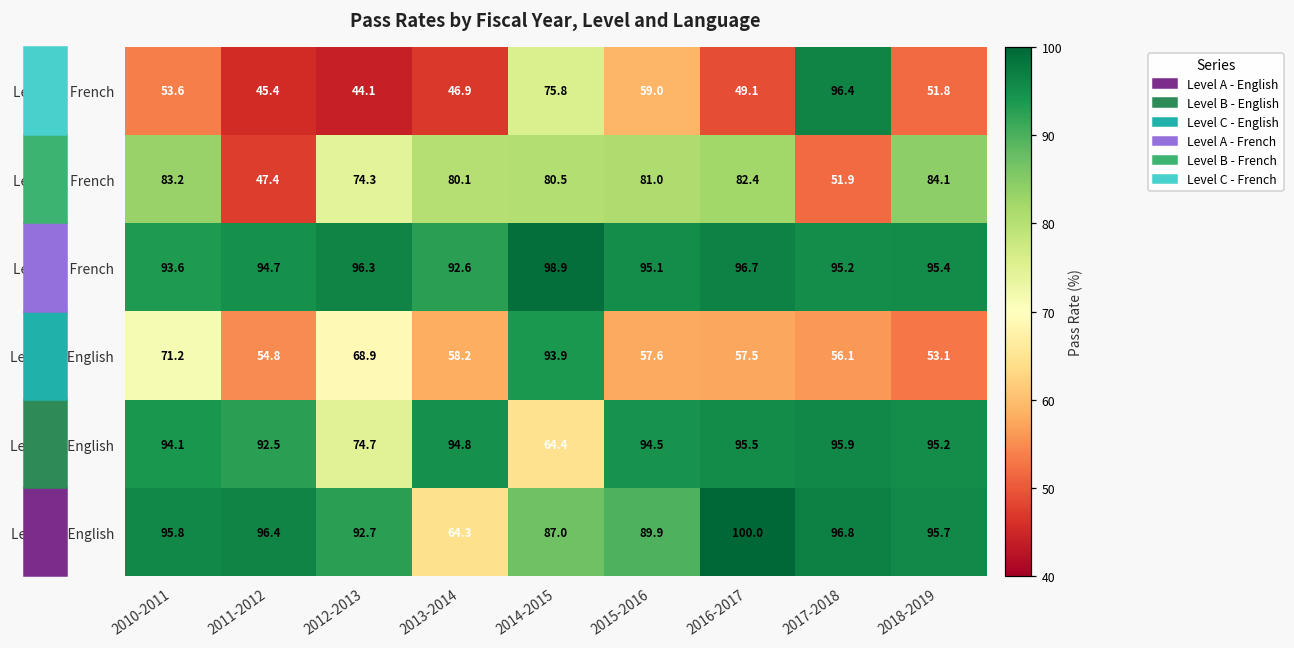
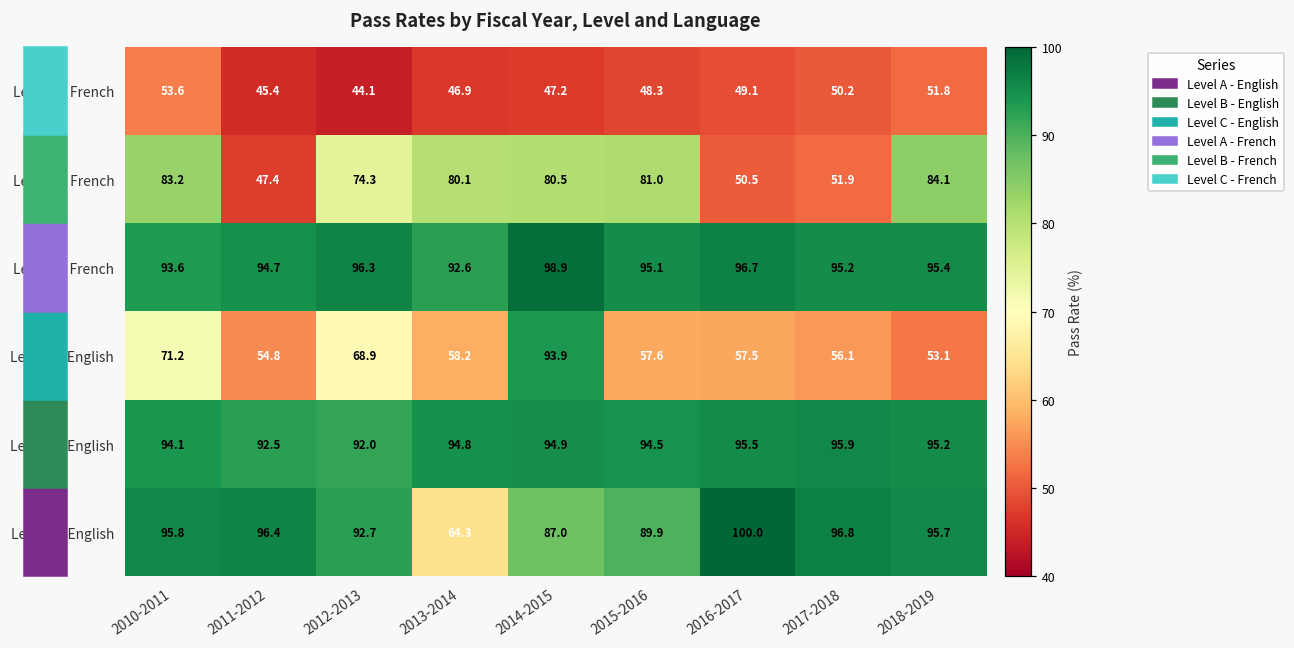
  {
    "Level C - French": {
      "2010-2011": 53.6,
      "2011-2012": 45.4,
      "2012-2013": 44.1,
      "2013-2014": 46.9,
-     "2014-2015": 75.8,
-     "2015-2016": 59.0,
+     "2014-2015": 47.2,
+     "2015-2016": 48.3,
      "2016-2017": 49.1,
-     "2017-2018": 96.4,
+     "2017-2018": 50.2,
      "2018-2019": 51.8
    },
    "Level B - French": {
      "2010-2011": 83.2,
      "2011-2012": 47.4,
      "2012-2013": 74.3,
      "2013-2014": 80.1,
      "2014-2015": 80.5,
      "2015-2016": 81.0,
-     "2016-2017": 82.4,
+     "2016-2017": 50.5,
      "2017-2018": 51.9,
      "2018-2019": 84.1
    },
    "Level A - French": {
      "2010-2011": 93.6,
      "2011-2012": 94.7,
      "2012-2013": 96.3,
      "2013-2014": 92.6,
      "2014-2015": 98.9,
      "2015-2016": 95.1,
      "2016-2017": 96.7,
      "2017-2018": 95.2,
      "2018-2019": 95.4
    },
    "Level C - English": {
      "2010-2011": 71.2,
      "2011-2012": 54.8,
      "2012-2013": 68.9,
      "2013-2014": 58.2,
      "2014-2015": 93.9,
      "2015-2016": 57.6,
      "2016-2017": 57.5,
      "2017-2018": 56.1,
      "2018-2019": 53.1
    },
    "Level B - English": {
      "2010-2011": 94.1,
      "2011-2012": 92.5,
-     "2012-2013": 74.7,
+     "2012-2013": 92.0,
      "2013-2014": 94.8,
-     "2014-2015": 64.4,
+     "2014-2015": 94.9,
      "2015-2016": 94.5,
      "2016-2017": 95.5,
      "2017-2018": 95.9,
      "2018-2019": 95.2
    },
    "Level A - English": {
      "2010-2011": 95.8,
      "2011-2012": 96.4,
      "2012-2013": 92.7,
      "2013-2014": 64.3,
      "2014-2015": 87.0,
      "2015-2016": 89.9,
      "2016-2017": 100.0,
      "2017-2018": 96.8,
      "2018-2019": 95.7
    }
  }
